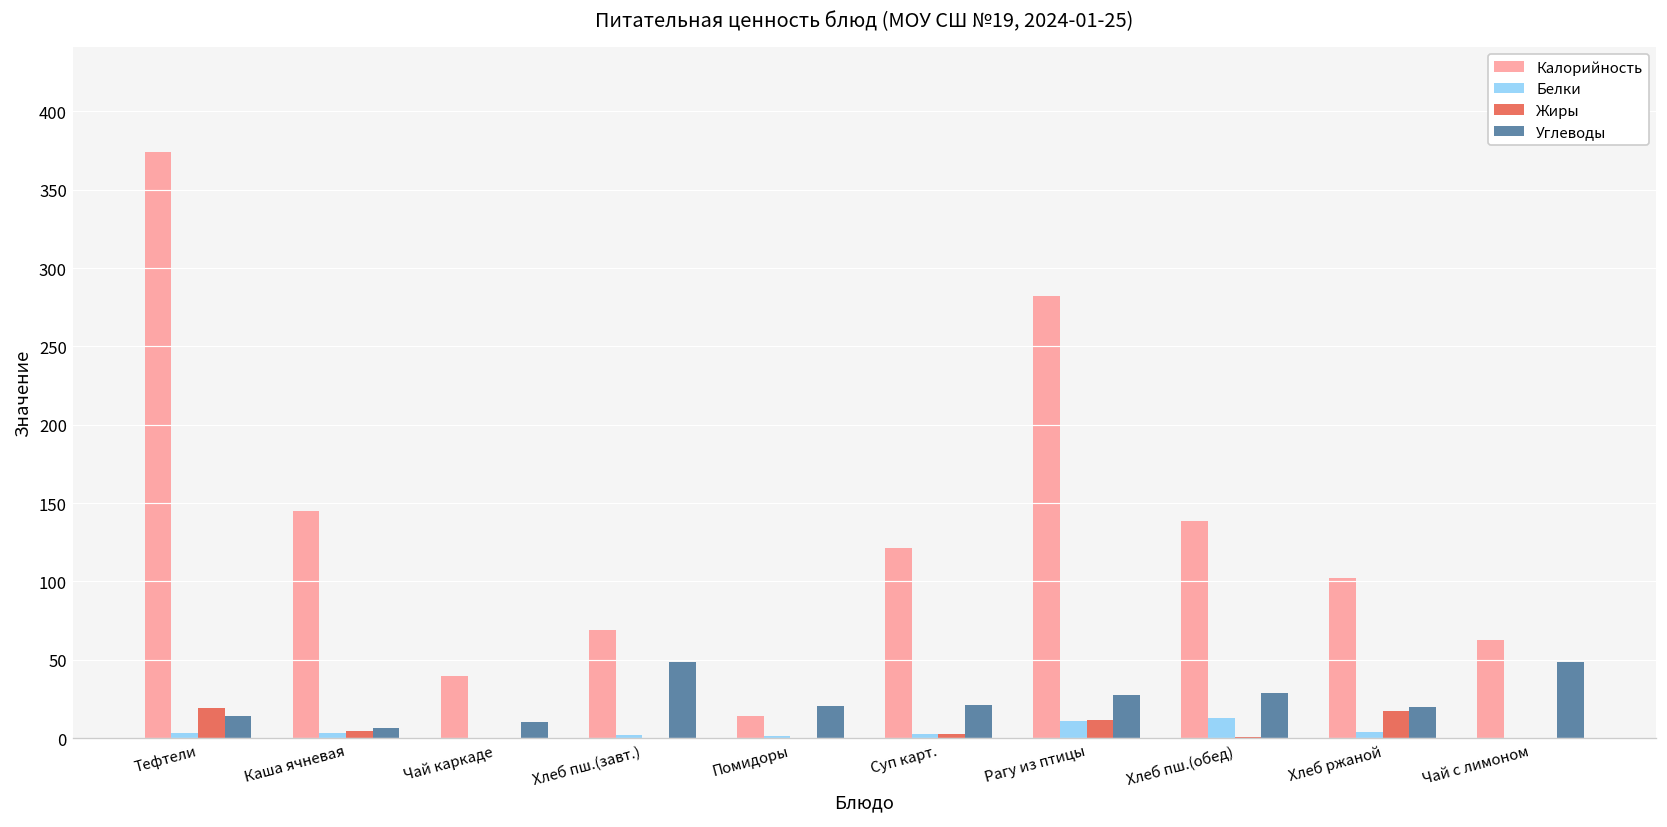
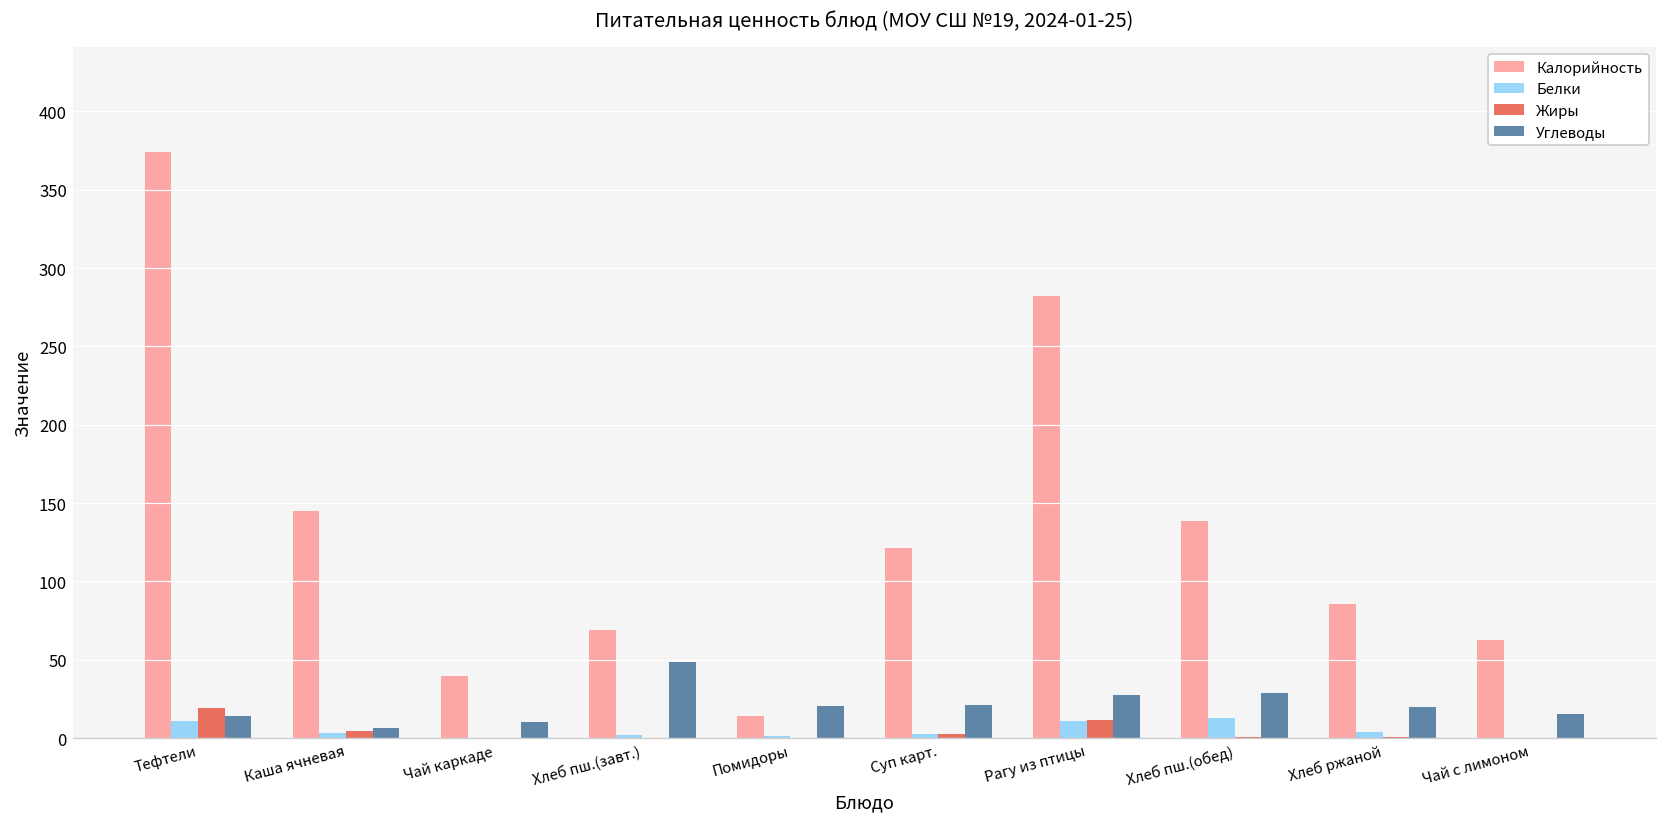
  {
    "Калорийность": {
      "Тефтели": 374,
      "Каша ячневая": 145,
      "Чай каркаде": 40,
      "Хлеб пш.(завт.)": 69,
      "Помидоры": 14,
      "Суп карт.": 121,
      "Рагу из птицы": 282,
      "Хлеб пш.(обед)": 139,
-     "Хлеб ржаной": 103,
+     "Хлеб ржаной": 86,
      "Чай с лимоном": 63
    },
    "Белки": {
-     "Тефтели": 3,
+     "Тефтели": 11,
      "Каша ячневая": 4,
      "Чай каркаде": 0,
      "Хлеб пш.(завт.)": 2,
      "Суп карт.": 3,
      "Рагу из птицы": 11,
      "Хлеб пш.(обед)": 13,
      "Хлеб ржаной": 4
    },
    "Жиры": {
      "Тефтели": 19,
      "Каша ячневая": 4,
      "Чай каркаде": 0,
      "Суп карт.": 3,
      "Рагу из птицы": 12,
-     "Хлеб ржаной": 17
+     "Хлеб ржаной": 1
    },
    "Углеводы": {
      "Тефтели": 14,
      "Каша ячневая": 6,
      "Чай каркаде": 10,
      "Хлеб пш.(завт.)": 48,
      "Помидоры": 21,
      "Суп карт.": 21,
      "Рагу из птицы": 28,
      "Хлеб пш.(обед)": 29,
      "Хлеб ржаной": 20,
-     "Чай с лимоном": 49
+     "Чай с лимоном": 15
    }
  }
